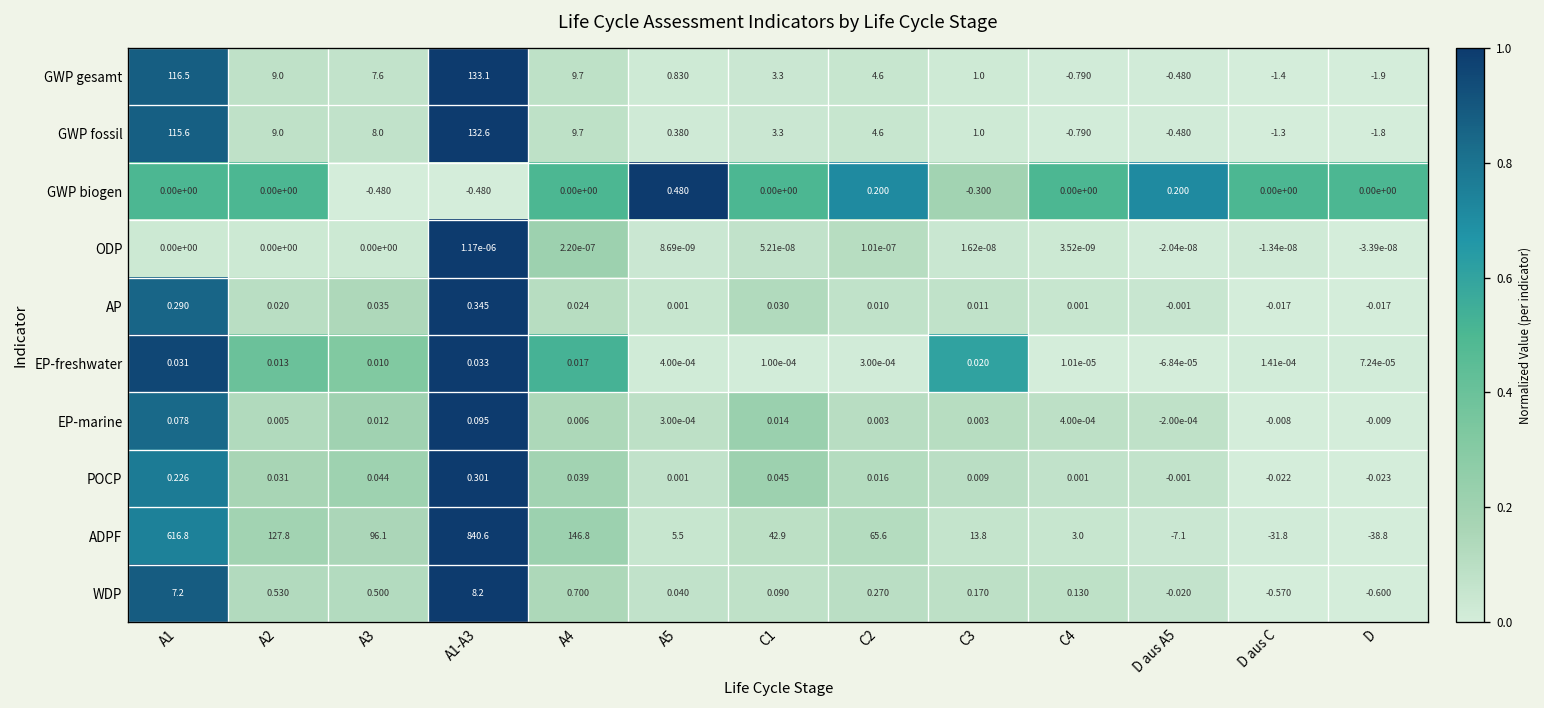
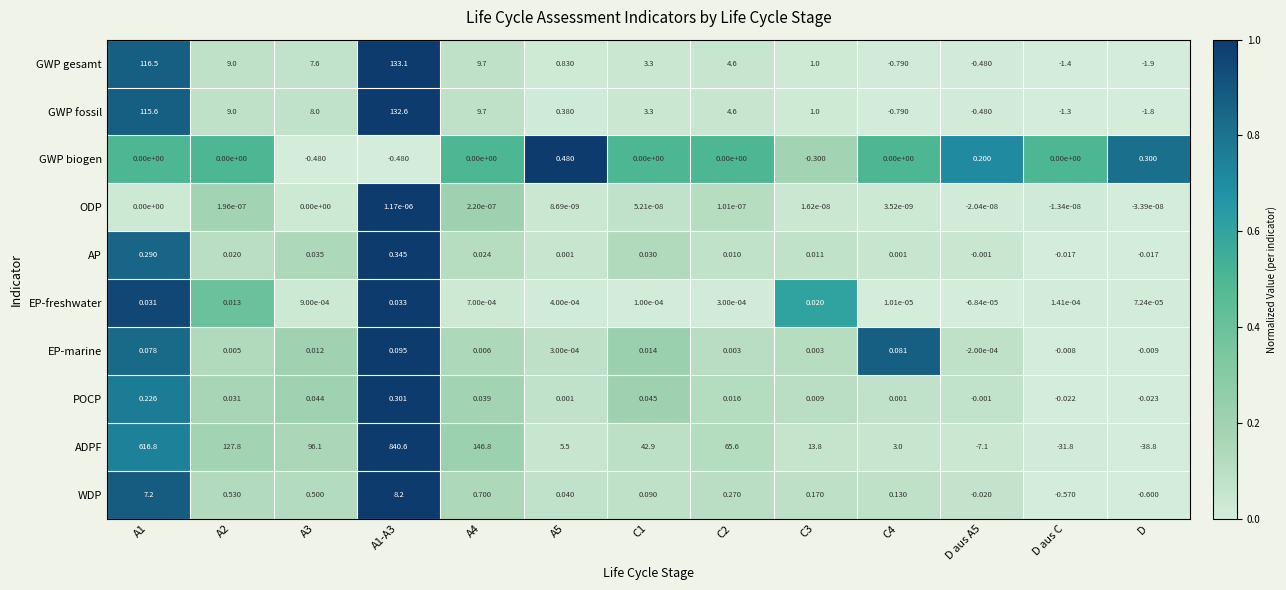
  {
    "GWP gesamt": {
      "A1": "116.5",
      "A2": "9.0",
      "A3": "7.6",
      "A1-A3": "133.1",
      "A4": "9.7",
      "A5": "0.830",
      "C1": "3.3",
      "C2": "4.6",
      "C3": "1.0",
      "C4": "-0.790",
      "D aus A5": "-0.480",
      "D aus C": "-1.4",
      "D": "-1.9"
    },
    "GWP fossil": {
      "A1": "115.6",
      "A2": "9.0",
      "A3": "8.0",
      "A1-A3": "132.6",
      "A4": "9.7",
      "A5": "0.380",
      "C1": "3.3",
      "C2": "4.6",
      "C3": "1.0",
      "C4": "-0.790",
      "D aus A5": "-0.480",
      "D aus C": "-1.3",
      "D": "-1.8"
    },
    "GWP biogen": {
      "A1": "0.00e+00",
      "A2": "0.00e+00",
      "A3": "-0.480",
      "A1-A3": "-0.480",
      "A4": "0.00e+00",
      "A5": "0.480",
      "C1": "0.00e+00",
-     "C2": "0.200",
+     "C2": "0.00e+00",
      "C3": "-0.300",
      "C4": "0.00e+00",
      "D aus A5": "0.200",
      "D aus C": "0.00e+00",
-     "D": "0.00e+00"
+     "D": "0.300"
    },
    "ODP": {
      "A1": "0.00e+00",
-     "A2": "0.00e+00",
+     "A2": "1.96e-07",
      "A3": "0.00e+00",
      "A1-A3": "1.17e-06",
      "A4": "2.20e-07",
      "A5": "8.69e-09",
      "C1": "5.21e-08",
      "C2": "1.01e-07",
      "C3": "1.62e-08",
      "C4": "3.52e-09",
      "D aus A5": "-2.04e-08",
      "D aus C": "-1.34e-08",
      "D": "-3.39e-08"
    },
    "AP": {
      "A1": "0.290",
      "A2": "0.020",
      "A3": "0.035",
      "A1-A3": "0.345",
      "A4": "0.024",
      "A5": "0.001",
      "C1": "0.030",
      "C2": "0.010",
      "C3": "0.011",
      "C4": "0.001",
      "D aus A5": "-0.001",
      "D aus C": "-0.017",
      "D": "-0.017"
    },
    "EP-freshwater": {
      "A1": "0.031",
      "A2": "0.013",
-     "A3": "0.010",
+     "A3": "9.00e-04",
      "A1-A3": "0.033",
-     "A4": "0.017",
+     "A4": "7.00e-04",
      "A5": "4.00e-04",
      "C1": "1.00e-04",
      "C2": "3.00e-04",
      "C3": "0.020",
      "C4": "1.01e-05",
      "D aus A5": "-6.84e-05",
      "D aus C": "1.41e-04",
      "D": "7.24e-05"
    },
    "EP-marine": {
      "A1": "0.078",
      "A2": "0.005",
      "A3": "0.012",
      "A1-A3": "0.095",
      "A4": "0.006",
      "A5": "3.00e-04",
      "C1": "0.014",
      "C2": "0.003",
      "C3": "0.003",
-     "C4": "4.00e-04",
+     "C4": "0.081",
      "D aus A5": "-2.00e-04",
      "D aus C": "-0.008",
      "D": "-0.009"
    },
    "POCP": {
      "A1": "0.226",
      "A2": "0.031",
      "A3": "0.044",
      "A1-A3": "0.301",
      "A4": "0.039",
      "A5": "0.001",
      "C1": "0.045",
      "C2": "0.016",
      "C3": "0.009",
      "C4": "0.001",
      "D aus A5": "-0.001",
      "D aus C": "-0.022",
      "D": "-0.023"
    },
    "ADPF": {
      "A1": "616.8",
      "A2": "127.8",
      "A3": "96.1",
      "A1-A3": "840.6",
      "A4": "146.8",
      "A5": "5.5",
      "C1": "42.9",
      "C2": "65.6",
      "C3": "13.8",
      "C4": "3.0",
      "D aus A5": "-7.1",
      "D aus C": "-31.8",
      "D": "-38.8"
    },
    "WDP": {
      "A1": "7.2",
      "A2": "0.530",
      "A3": "0.500",
      "A1-A3": "8.2",
      "A4": "0.700",
      "A5": "0.040",
      "C1": "0.090",
      "C2": "0.270",
      "C3": "0.170",
      "C4": "0.130",
      "D aus A5": "-0.020",
      "D aus C": "-0.570",
      "D": "-0.600"
    }
  }
